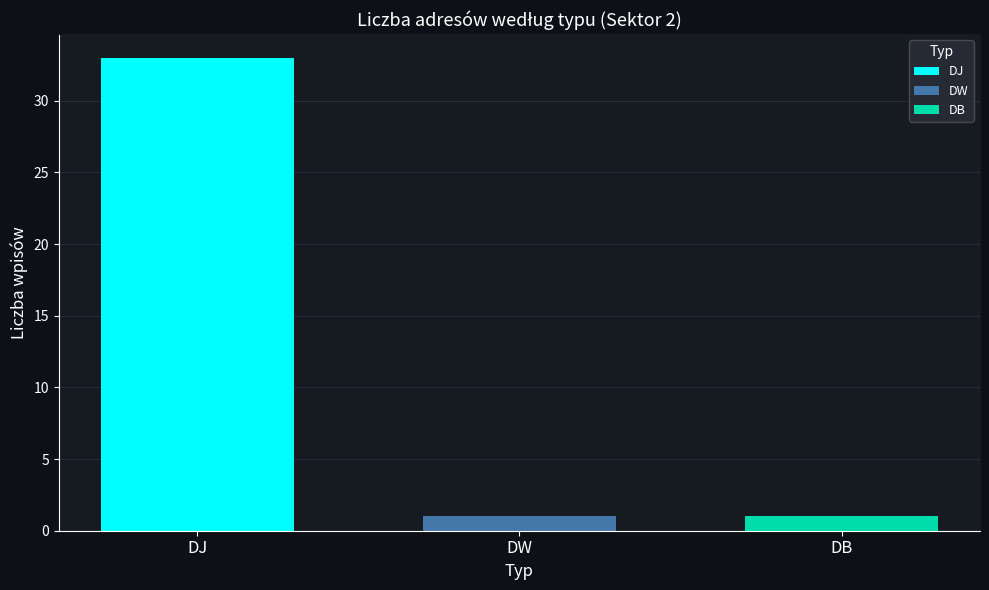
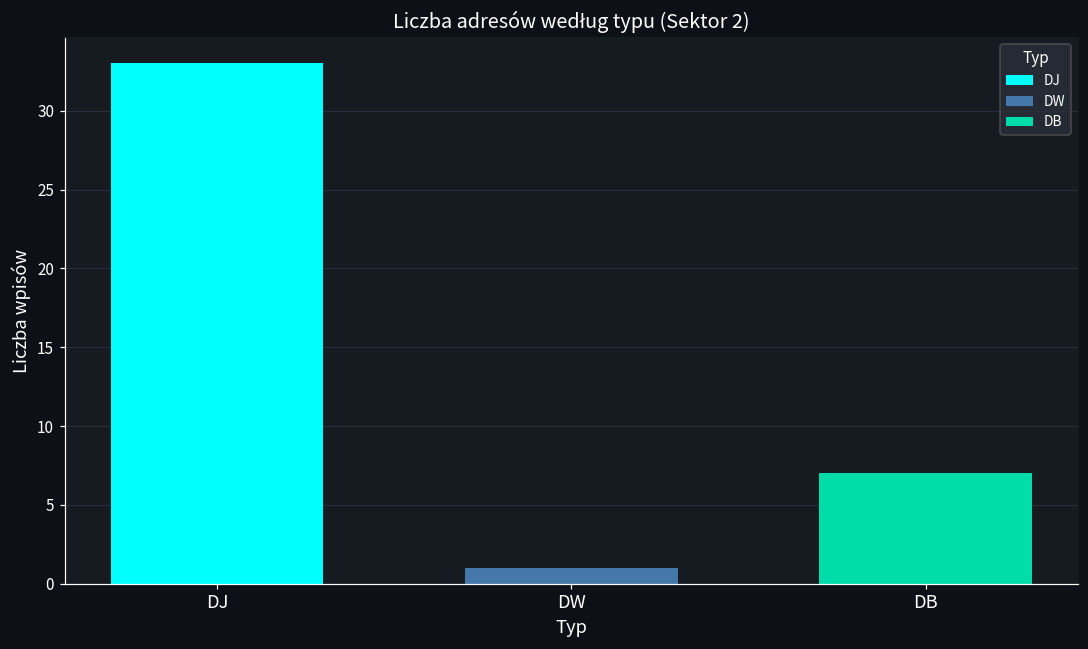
  {
    "DJ": 33,
    "DW": 1,
-   "DB": 1
+   "DB": 7
  }
